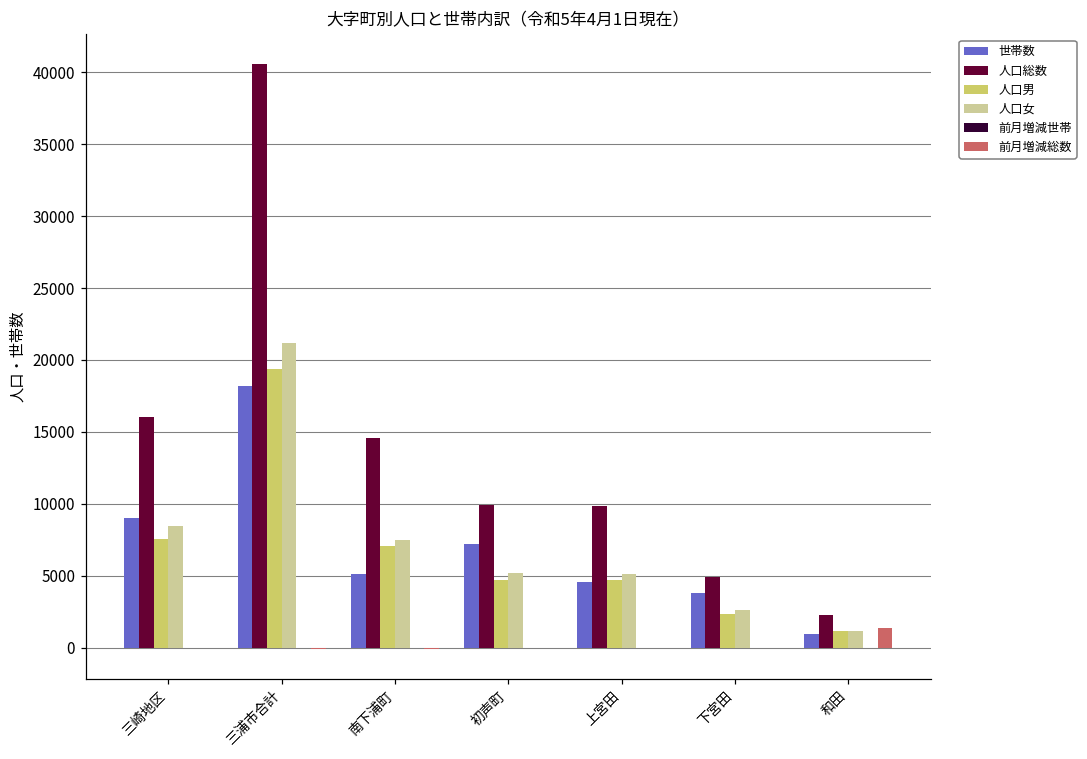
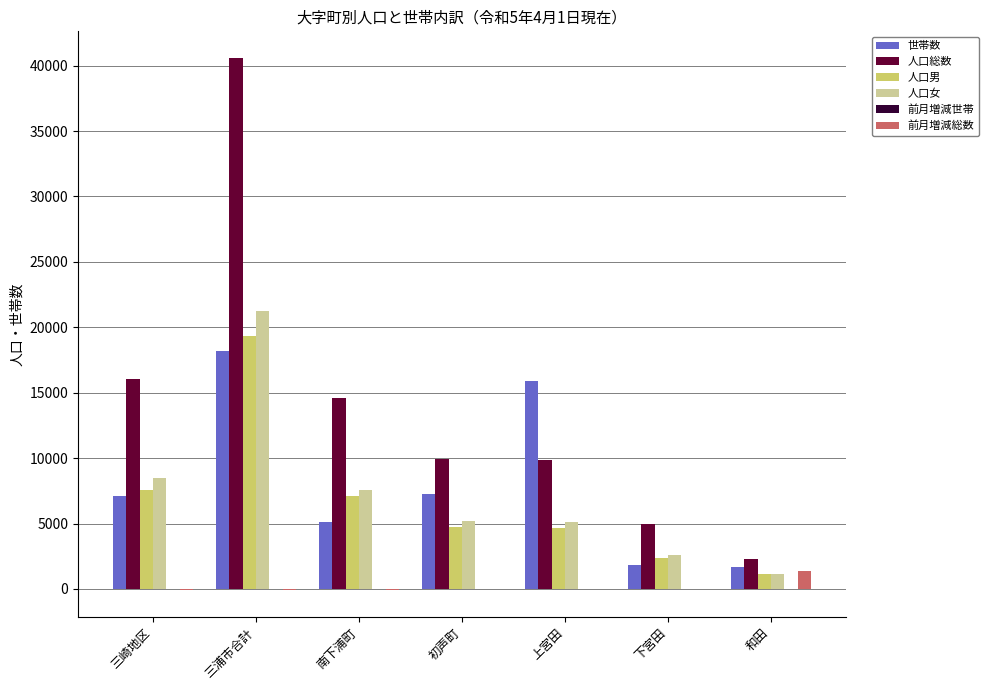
  {
    "世帯数": {
-     "三崎地区": 9000,
+     "三崎地区": 7100,
      "三浦市合計": 18200,
      "南下浦町": 5100,
      "初声町": 7200,
-     "上宮田": 4500,
-     "下宮田": 3800,
-     "和田": 1000
+     "上宮田": 15900,
+     "下宮田": 1900,
+     "和田": 1700
    },
    "前月増減総数": {
      "和田": 1400
    }
  }
